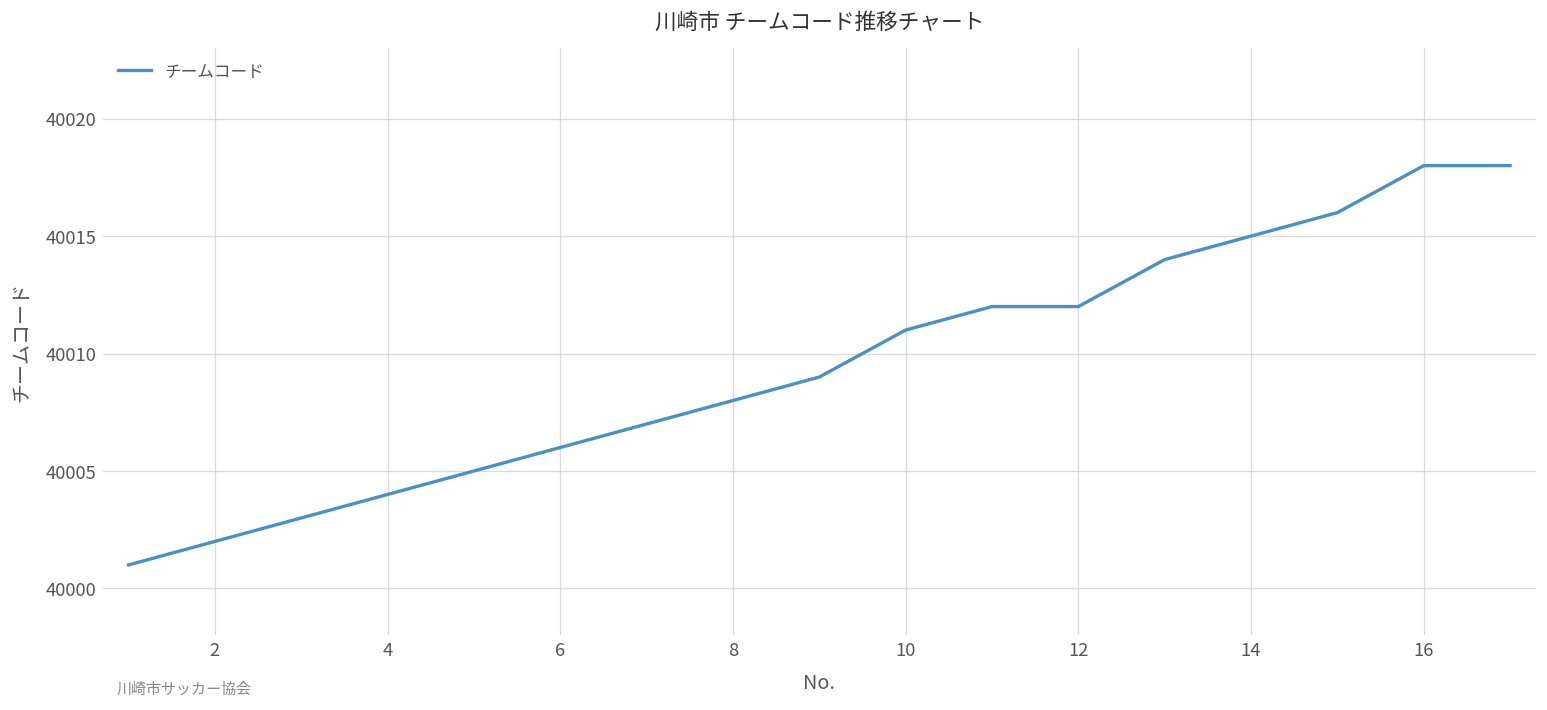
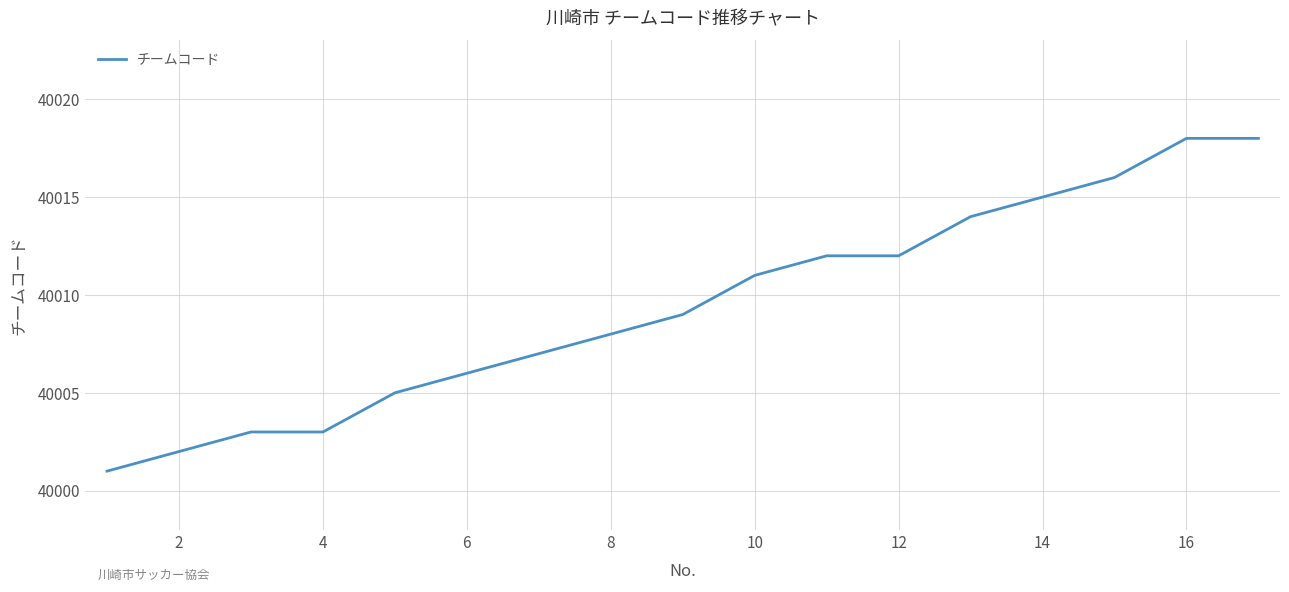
  {
    "2": 40002,
-   "4": 40004,
+   "4": 40003,
    "6": 40006,
    "8": 40008,
    "10": 40011,
    "12": 40012,
    "14": 40015,
    "16": 40018
  }
